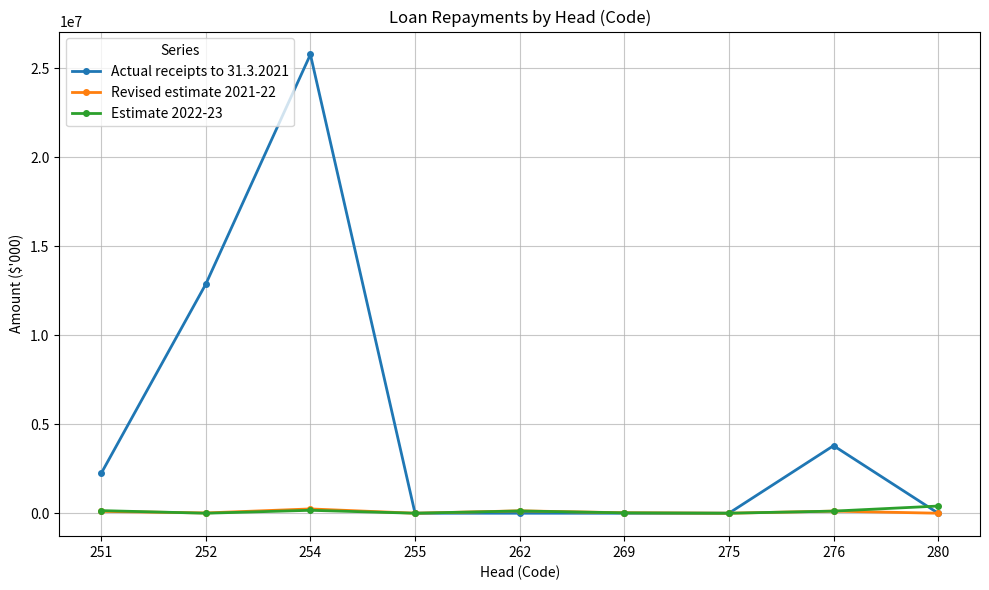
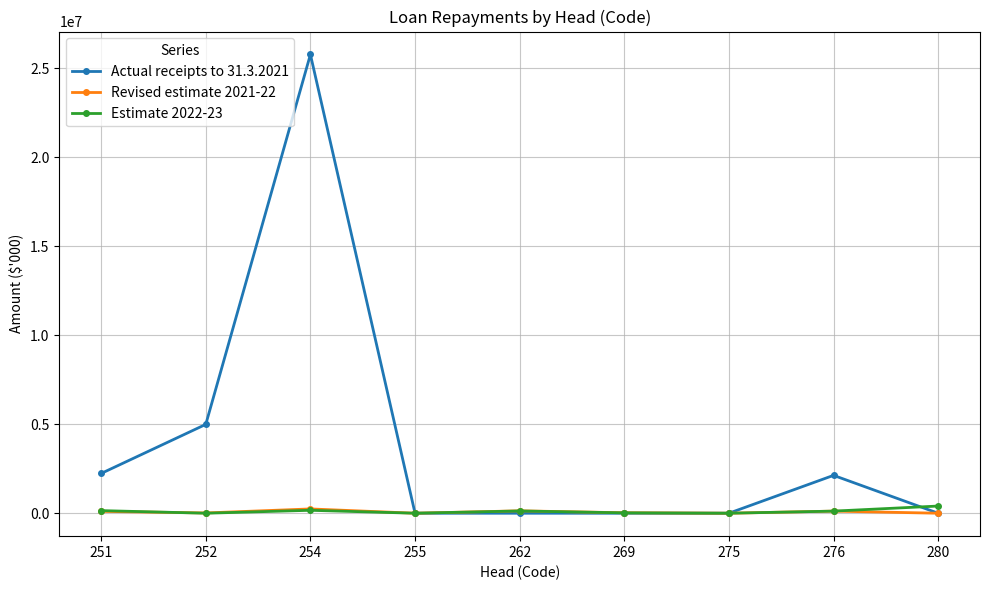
  {
    "Actual receipts to 31.3.2021": {
      "251": 2200000,
-     "252": 12900000,
+     "252": 5000000,
      "254": 25800000,
-     "276": 3800000
+     "276": 2100000
    },
    "Estimate 2022-23": {
      "280": 400000
    }
  }
